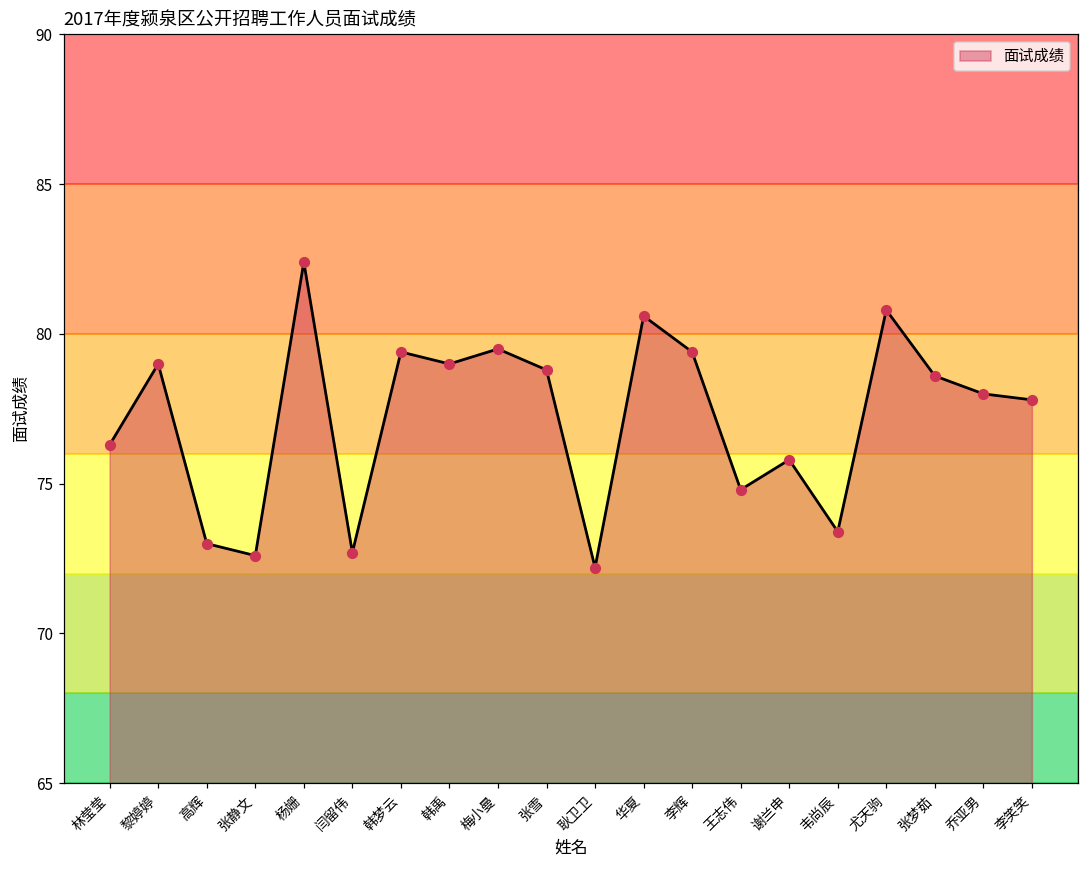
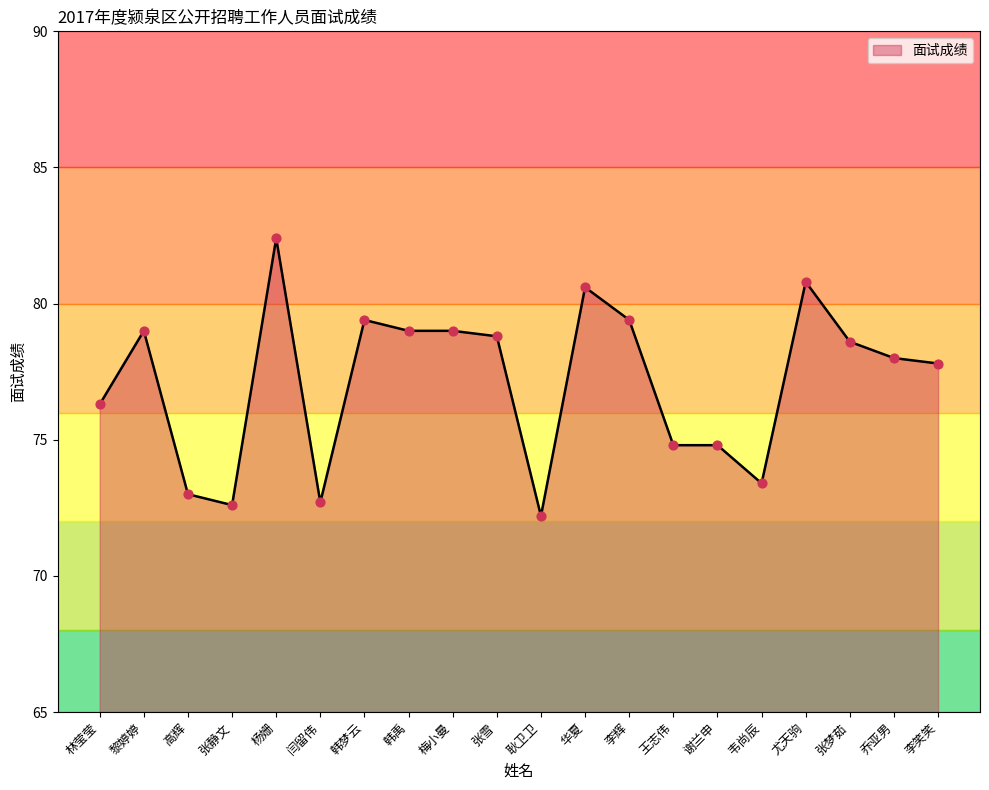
  {
    "林莹莹": 76.3,
    "黎婷婷": 79.0,
    "高辉": 73.0,
    "张静文": 72.6,
    "杨姗": 82.4,
    "闫留伟": 72.7,
    "韩梦云": 79.4,
    "韩禹": 79.0,
-   "梅小曼": 79.5,
+   "梅小曼": 79.0,
    "张雪": 78.8,
    "耿卫卫": 72.2,
    "华夏": 80.6,
    "李辉": 79.4,
    "王志伟": 74.8,
-   "谢兰申": 75.8,
+   "谢兰申": 74.8,
    "韦尚辰": 73.4,
    "尤天驹": 80.8,
    "张梦茹": 78.6,
    "乔亚男": 78.0,
    "李笑笑": 77.8
  }
